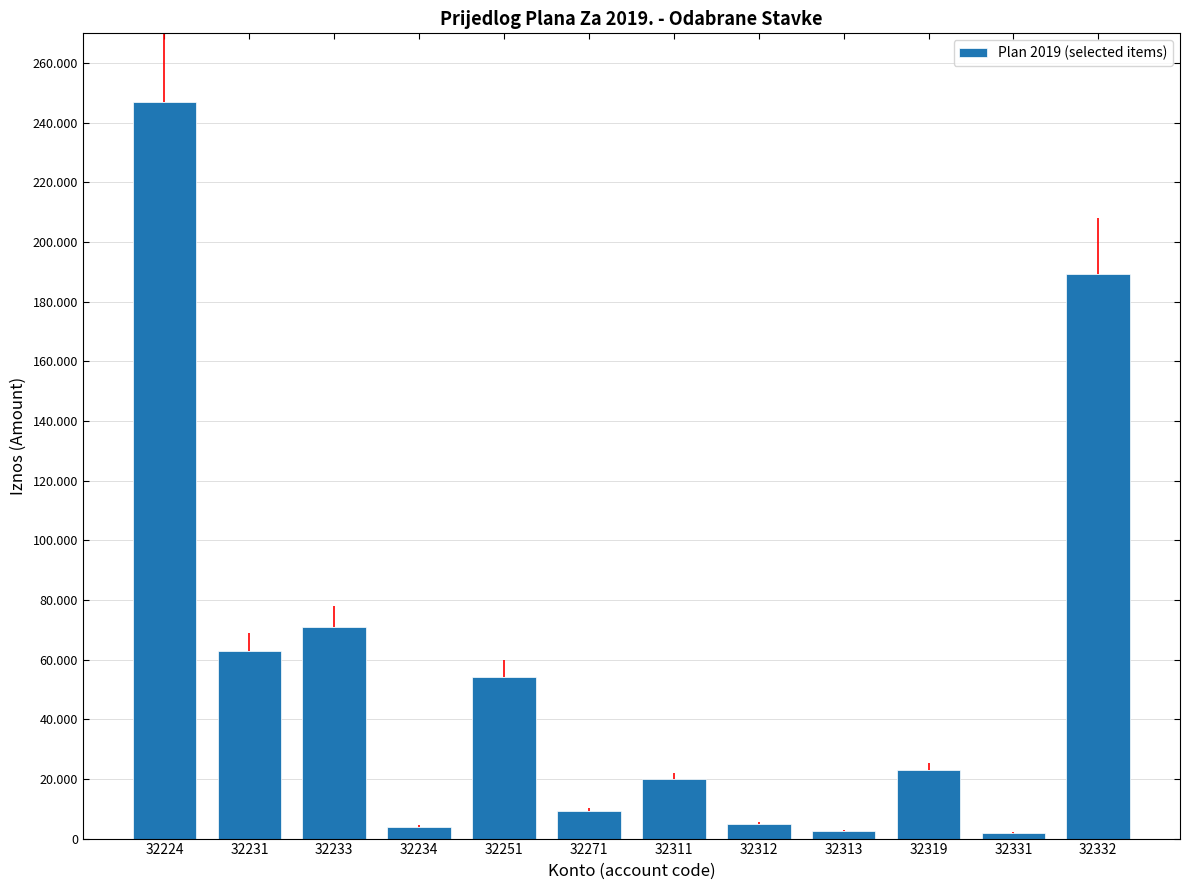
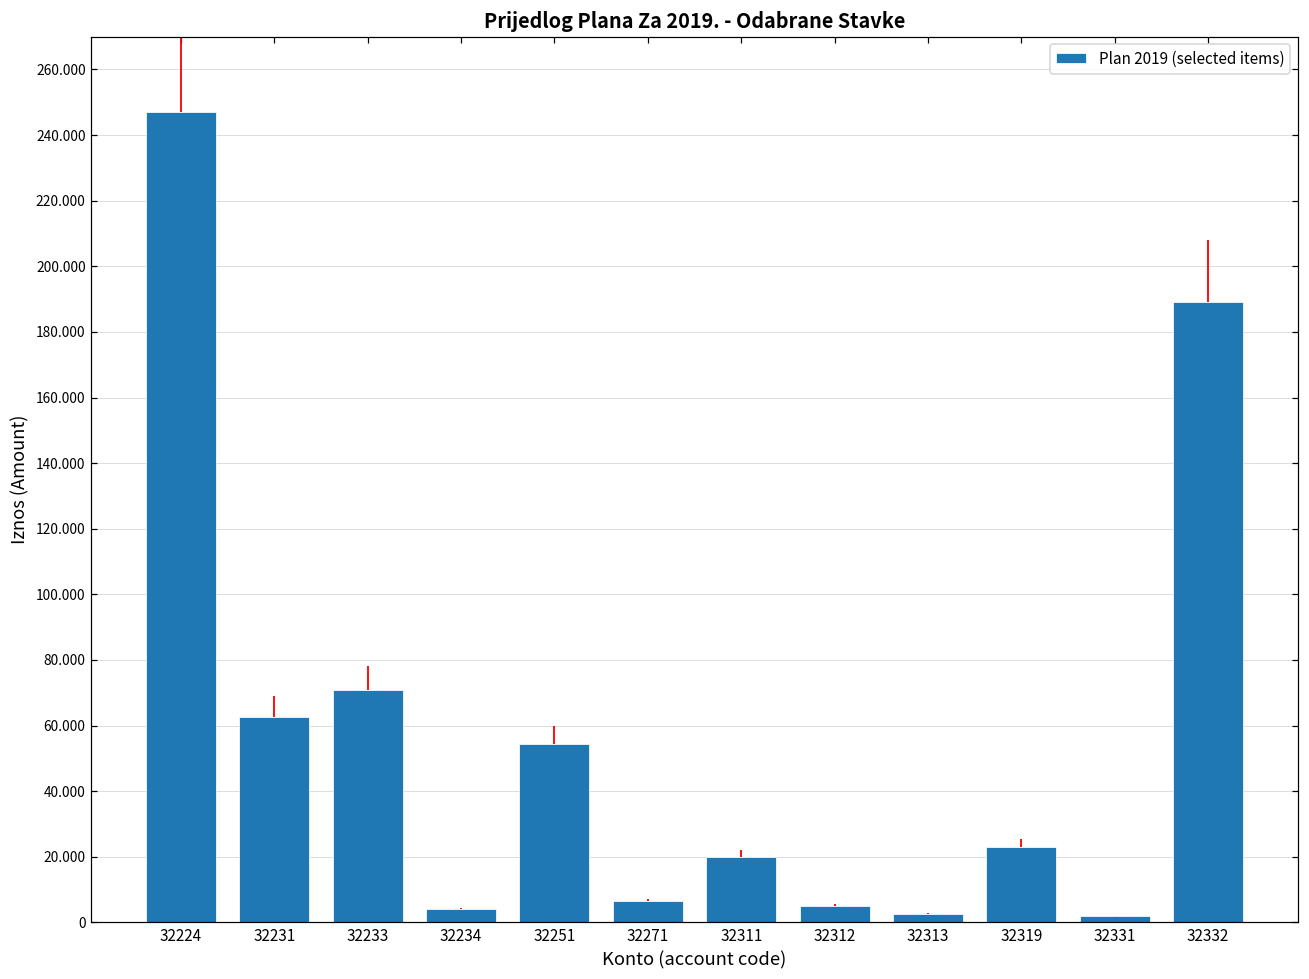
  {
    "32224": 247,
    "32231": 63,
    "32233": 71,
    "32234": 4,
    "32251": 54,
-   "32271": 9,
+   "32271": 7,
    "32311": 20,
    "32312": 5,
    "32313": 3,
    "32319": 23,
    "32331": 2,
    "32332": 189
  }
